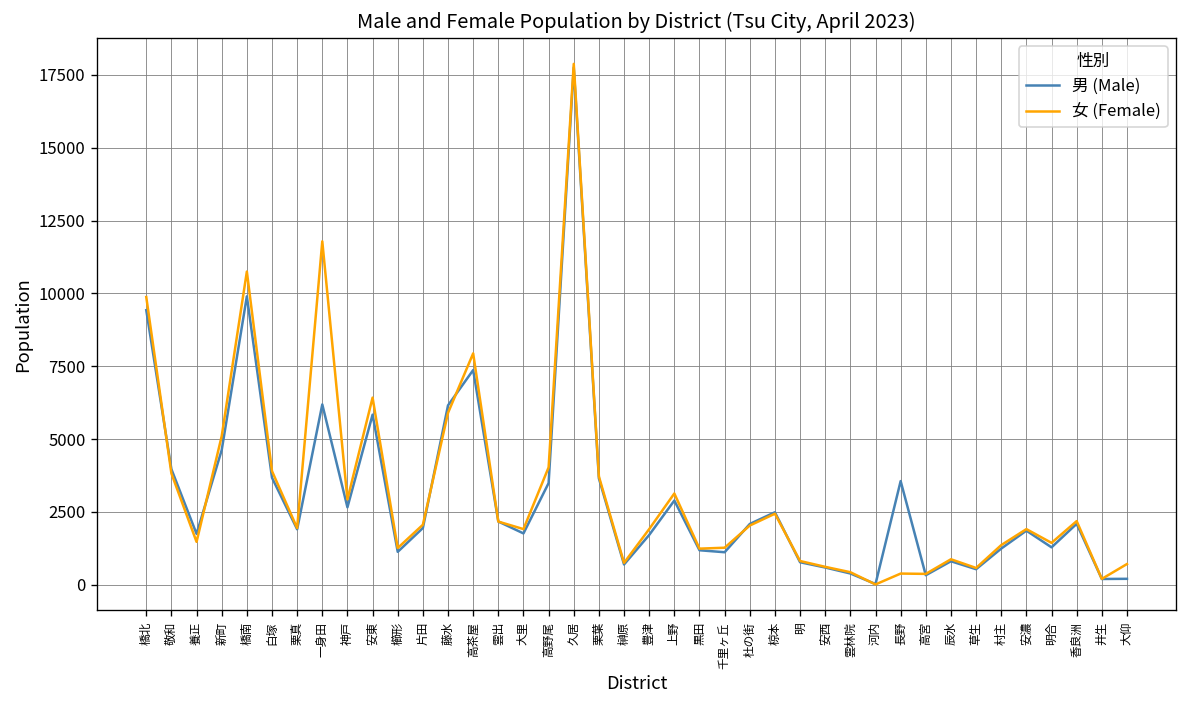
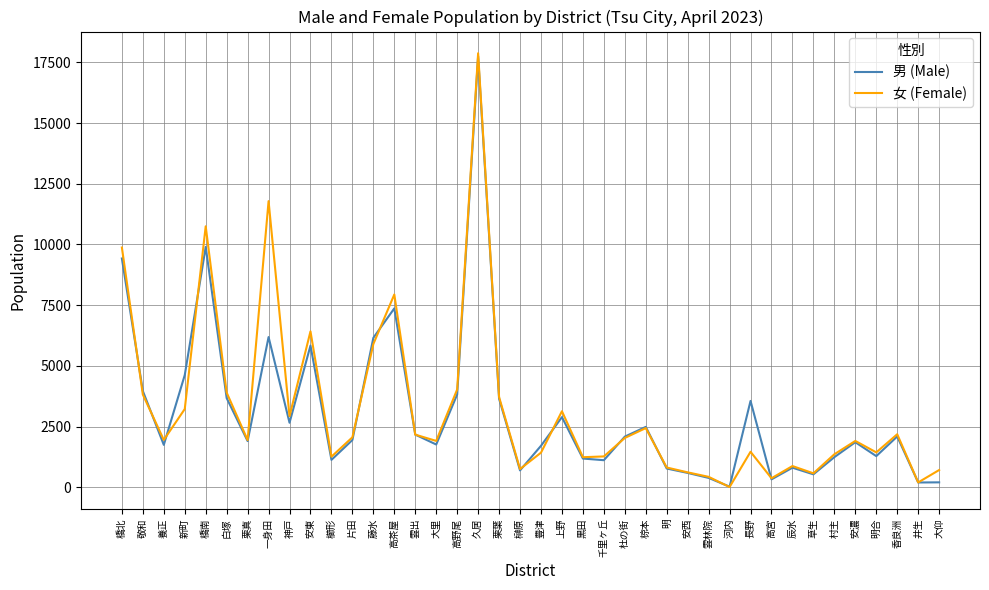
  {
    "男 (Male)": {
      "橋北": 9400,
      "敬和": 4000,
      "養正": 1700,
      "新町": 4600,
      "橋南": 9900,
      "白塚": 3700,
      "一身田": 6200,
      "神戸": 2700,
      "安東": 5800,
      "櫛形": 1100,
      "片田": 1900,
      "藤水": 6200,
      "高茶屋": 7400,
      "大里": 1800,
-     "高野尾": 3500,
+     "高野尾": 3800,
      "久居": 17700,
      "豊津": 1700,
      "上野": 2900,
      "千里ヶ丘": 1100,
      "長野": 3600,
      "村主": 1200,
      "明合": 1300,
      "大仰": 200
    },
    "女 (Female)": {
      "橋北": 9900,
      "敬和": 3800,
-     "養正": 1500,
-     "新町": 5100,
+     "養正": 2000,
+     "新町": 3200,
      "橋南": 10700,
      "白塚": 3900,
      "一身田": 11800,
      "神戸": 2900,
      "安東": 6400,
      "櫛形": 1300,
      "片田": 2100,
      "藤水": 5900,
      "高茶屋": 7900,
      "大里": 1900,
      "高野尾": 4000,
      "久居": 17900,
-     "豊津": 1900,
+     "豊津": 1400,
      "上野": 3100,
      "千里ヶ丘": 1300,
-     "長野": 400,
+     "長野": 1500,
      "村主": 1400,
      "明合": 1400,
      "大仰": 700
    }
  }
